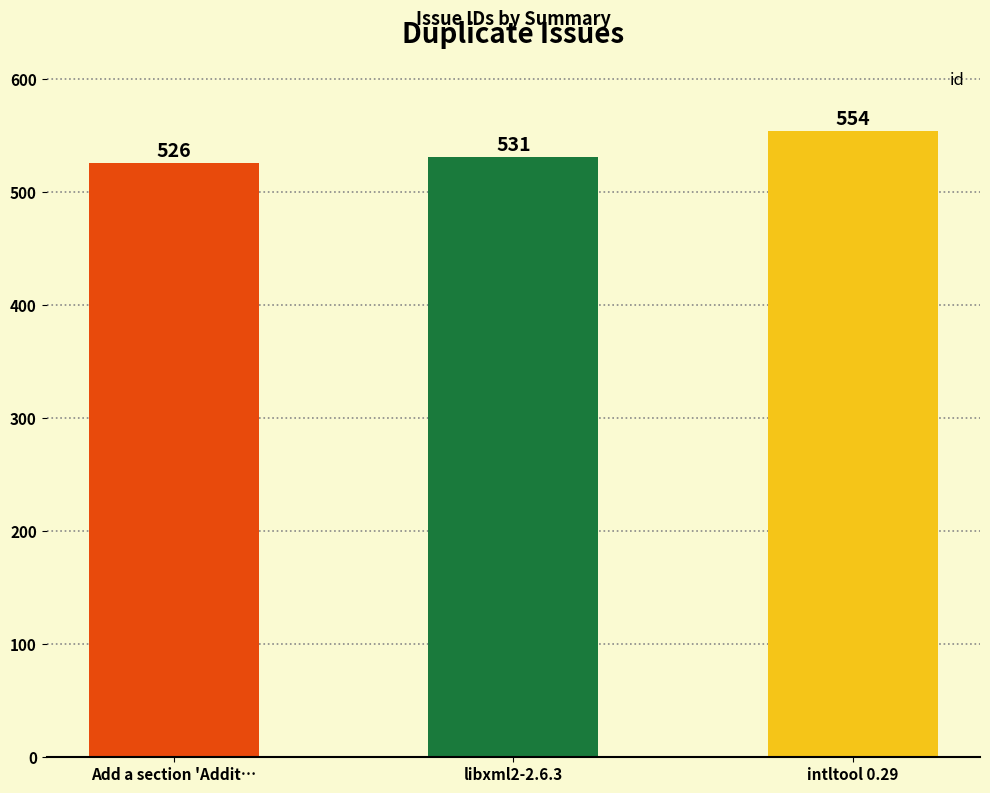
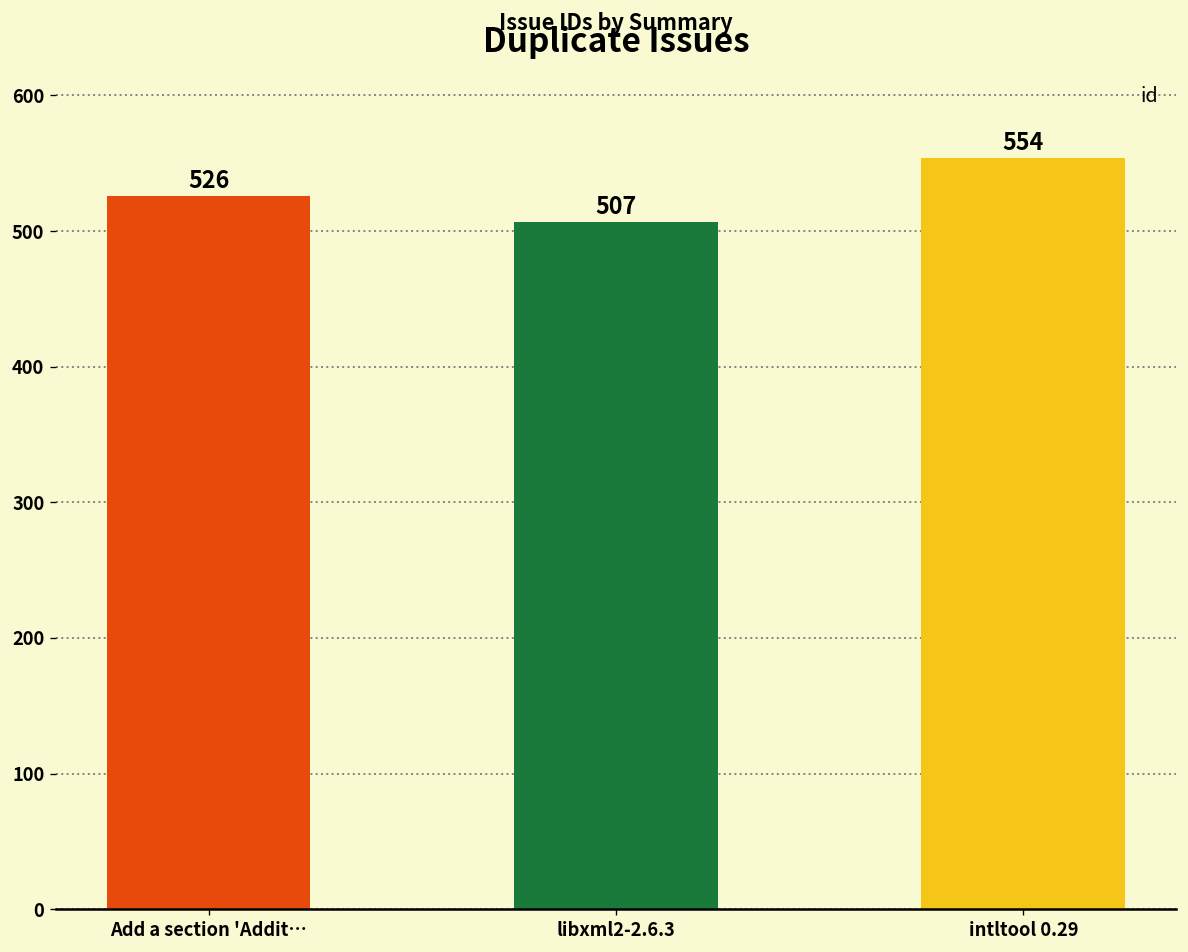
  {
    "Add a section 'Addit…": 526,
-   "libxml2-2.6.3": 531,
+   "libxml2-2.6.3": 507,
    "intltool 0.29": 554
  }
